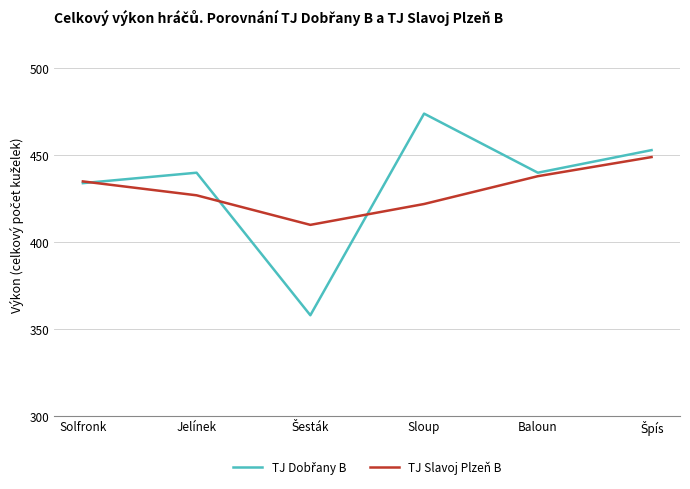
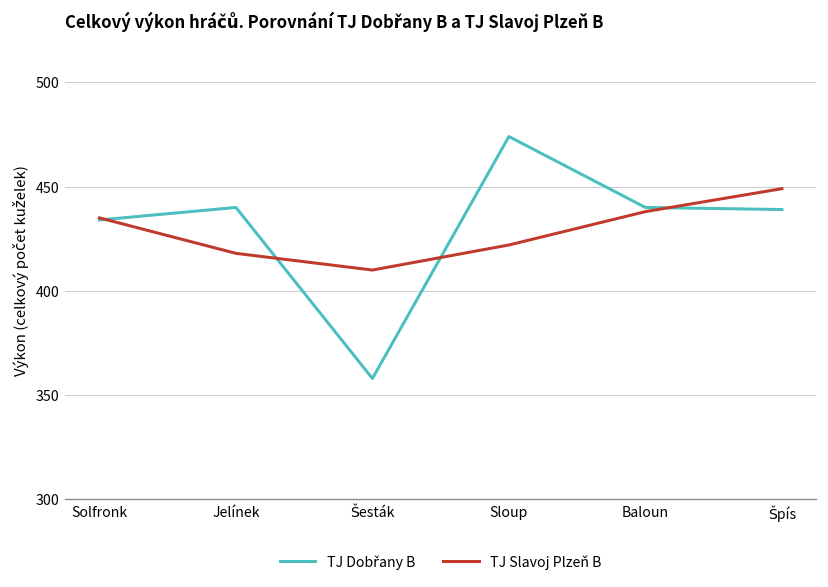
  {
    "TJ Dobřany B": {
      "Jelínek": 440,
      "Šesták": 358,
      "Sloup": 474,
      "Baloun": 440,
-     "Špís": 453
+     "Špís": 439
    },
    "TJ Slavoj Plzeň B": {
-     "Jelínek": 427,
+     "Jelínek": 418,
      "Šesták": 410,
      "Sloup": 422,
      "Baloun": 438,
      "Špís": 449
    }
  }
